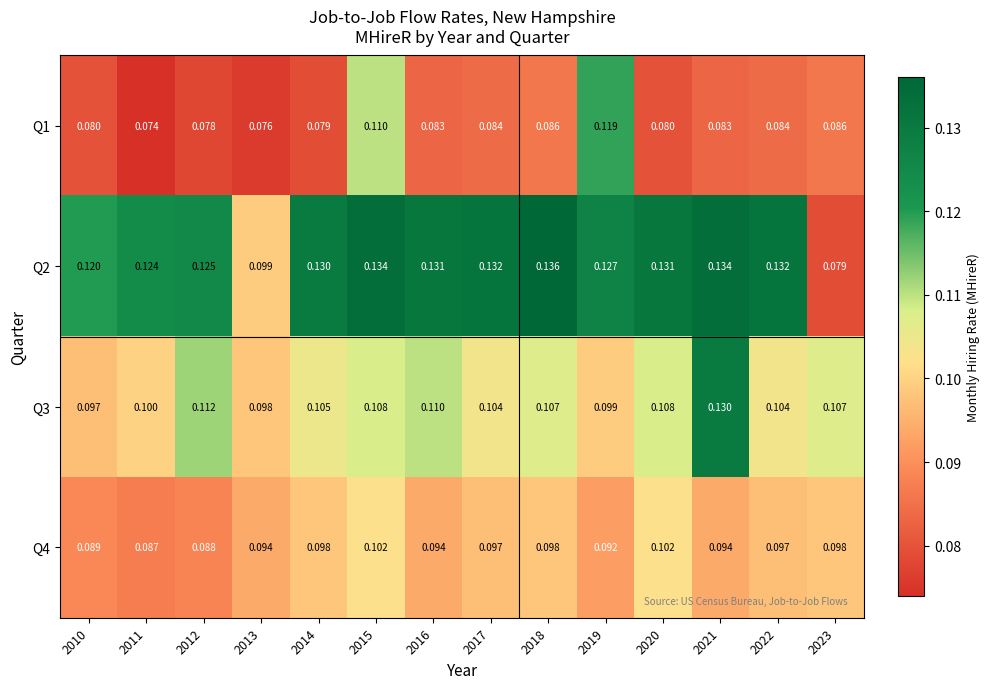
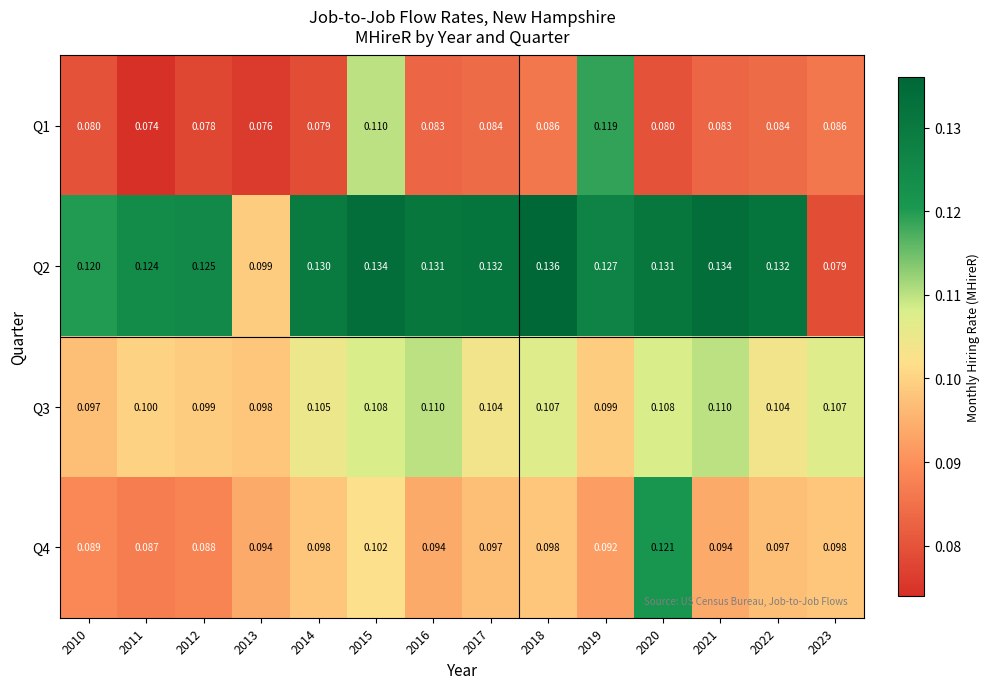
  {
    "Q1": {
      "2010": 0.080,
      "2011": 0.074,
      "2012": 0.078,
      "2013": 0.076,
      "2014": 0.079,
      "2015": 0.110,
      "2016": 0.083,
      "2017": 0.084,
      "2018": 0.086,
      "2019": 0.119,
      "2020": 0.080,
      "2021": 0.083,
      "2022": 0.084,
      "2023": 0.086
    },
    "Q2": {
      "2010": 0.120,
      "2011": 0.124,
      "2012": 0.125,
      "2013": 0.099,
      "2014": 0.130,
      "2015": 0.134,
      "2016": 0.131,
      "2017": 0.132,
      "2018": 0.136,
      "2019": 0.127,
      "2020": 0.131,
      "2021": 0.134,
      "2022": 0.132,
      "2023": 0.079
    },
    "Q3": {
      "2010": 0.097,
      "2011": 0.100,
-     "2012": 0.112,
+     "2012": 0.099,
      "2013": 0.098,
      "2014": 0.105,
      "2015": 0.108,
      "2016": 0.110,
      "2017": 0.104,
      "2018": 0.107,
      "2019": 0.099,
      "2020": 0.108,
-     "2021": 0.130,
+     "2021": 0.110,
      "2022": 0.104,
      "2023": 0.107
    },
    "Q4": {
      "2010": 0.089,
      "2011": 0.087,
      "2012": 0.088,
      "2013": 0.094,
      "2014": 0.098,
      "2015": 0.102,
      "2016": 0.094,
      "2017": 0.097,
      "2018": 0.098,
      "2019": 0.092,
-     "2020": 0.102,
+     "2020": 0.121,
      "2022": 0.097,
      "2023": 0.098
    }
  }
